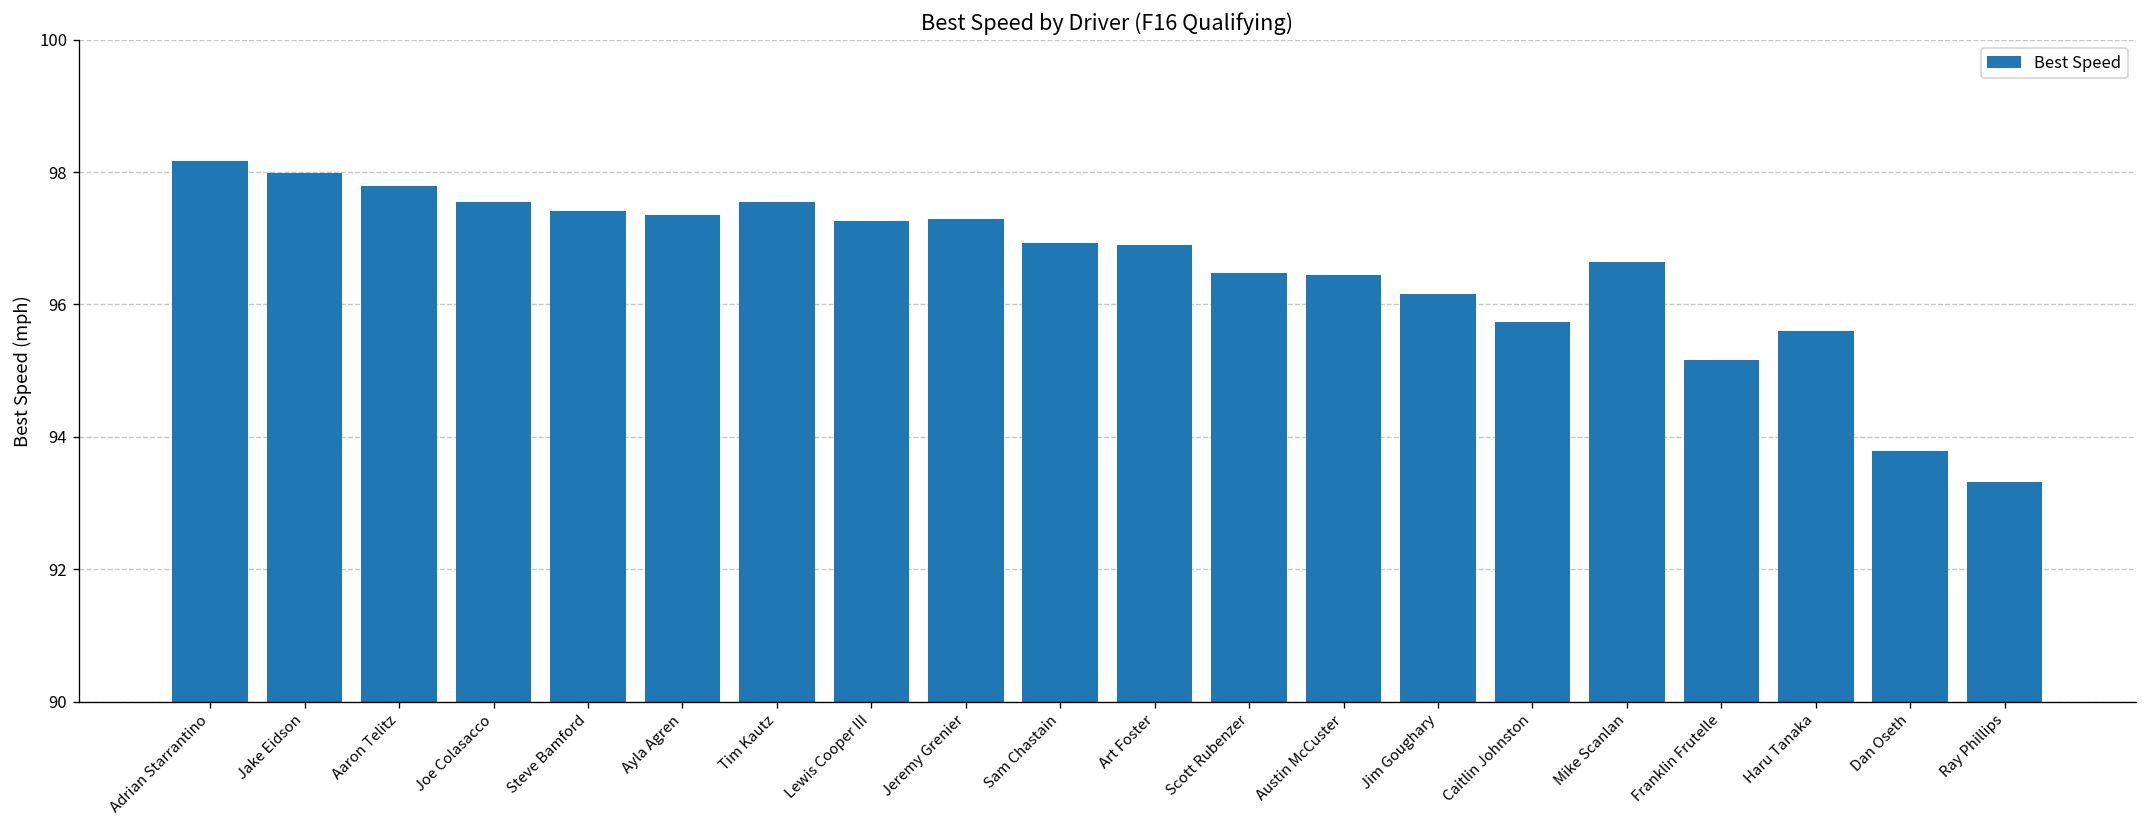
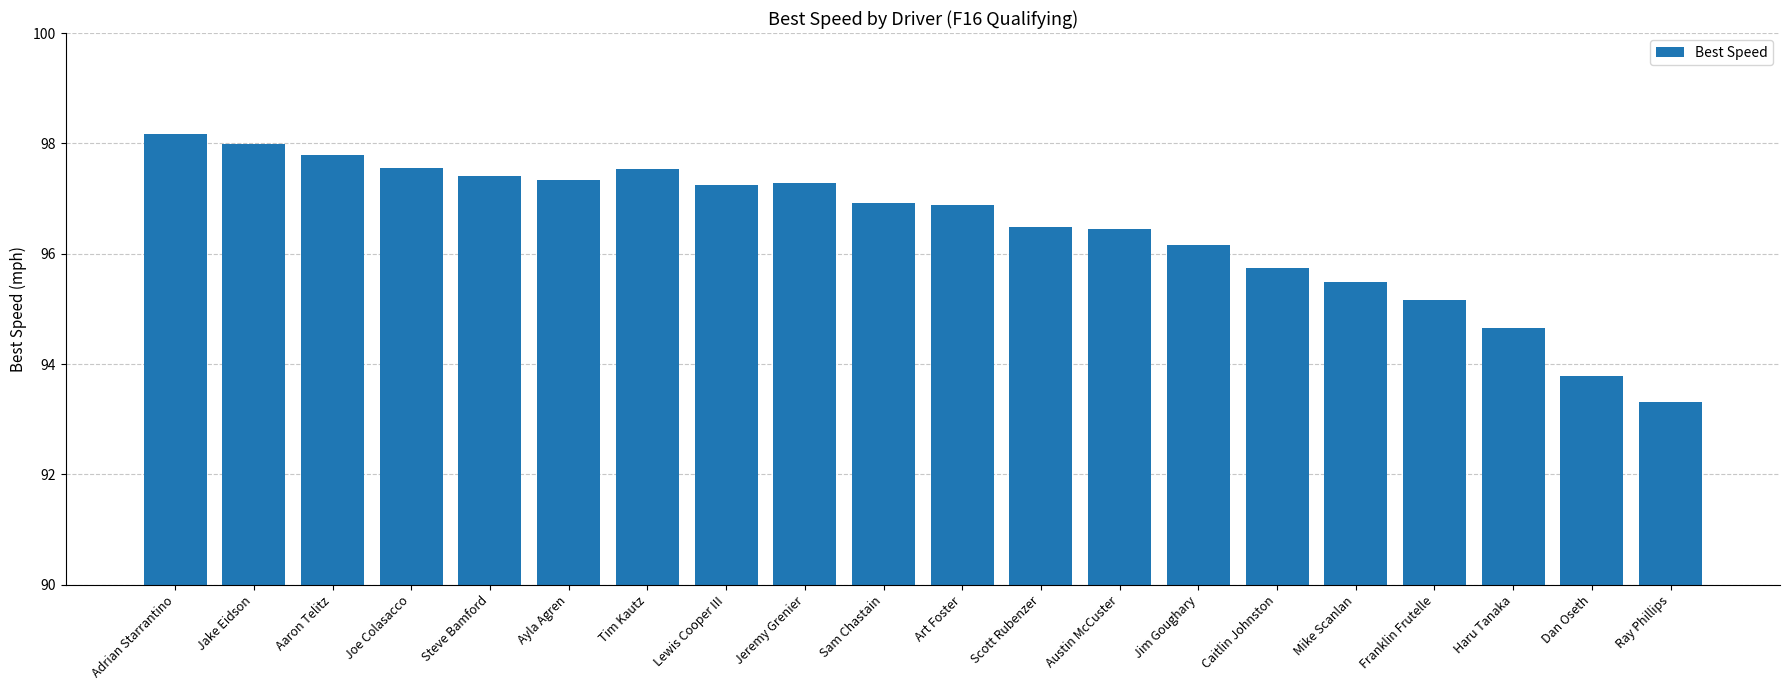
  {
    "Adrian Starrantino": 98.2,
    "Jake Eidson": 98.0,
    "Aaron Telitz": 97.8,
    "Joe Colasacco": 97.5,
    "Steve Bamford": 97.4,
    "Ayla Agren": 97.3,
    "Tim Kautz": 97.5,
    "Lewis Cooper III": 97.3,
    "Jeremy Grenier": 97.3,
    "Sam Chastain": 96.9,
    "Art Foster": 96.9,
    "Scott Rubenzer": 96.5,
    "Austin McCuster": 96.4,
    "Jim Goughary": 96.2,
    "Caitlin Johnston": 95.7,
-   "Mike Scanlan": 96.6,
+   "Mike Scanlan": 95.5,
    "Franklin Frutelle": 95.2,
-   "Haru Tanaka": 95.6,
+   "Haru Tanaka": 94.7,
    "Dan Oseth": 93.8,
    "Ray Phillips": 93.3
  }
